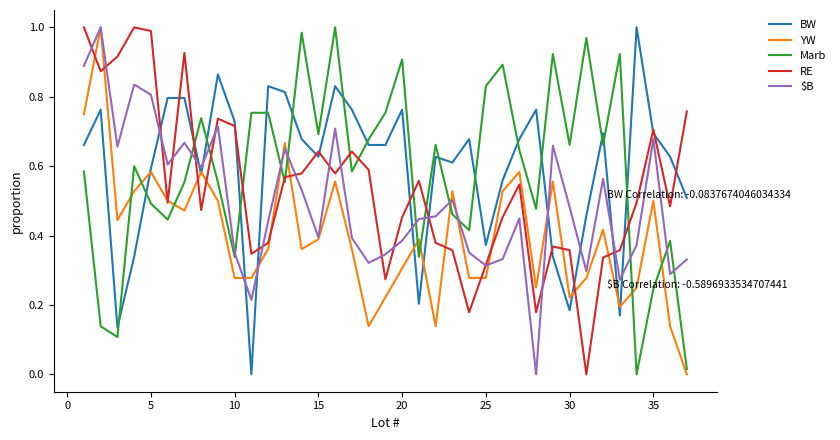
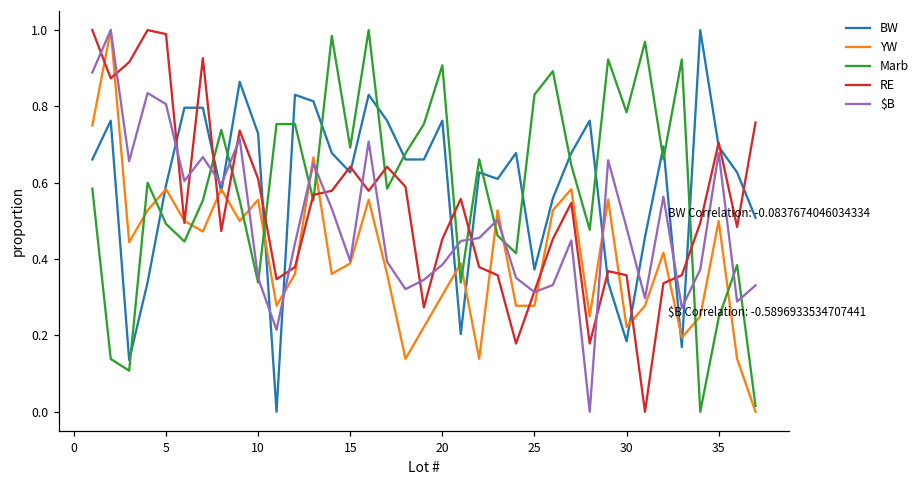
  {
    "BW": {
      "5": 0.59,
      "10": 0.73,
      "15": 0.63,
      "20": 0.76,
      "25": 0.37,
      "30": 0.18,
      "35": 0.69
    },
    "YW": {
      "5": 0.58,
-     "10": 0.28,
+     "10": 0.56,
      "20": 0.31,
      "25": 0.28,
      "30": 0.22,
      "35": 0.50
    },
    "Marb": {
      "5": 0.49,
      "10": 0.34,
      "15": 0.69,
      "20": 0.91,
      "25": 0.83,
-     "30": 0.66,
+     "30": 0.78,
      "35": 0.25
    },
    "RE": {
      "5": 0.99,
-     "10": 0.72,
+     "10": 0.61,
      "15": 0.64,
      "20": 0.45,
      "30": 0.36,
      "35": 0.71
    },
    "$B": {
      "5": 0.81,
      "10": 0.35,
      "20": 0.39,
      "30": 0.48,
      "35": 0.68
    }
  }
